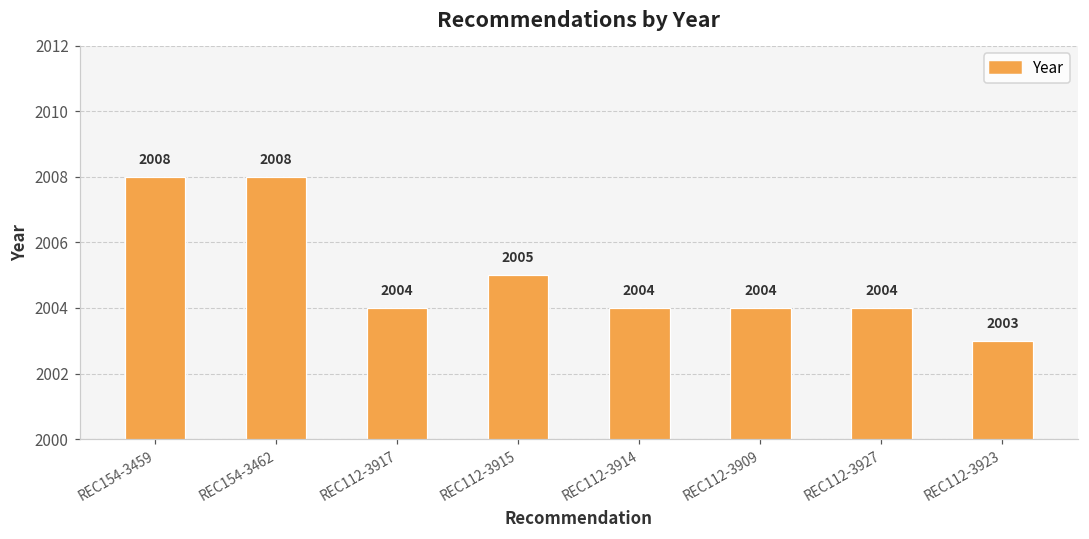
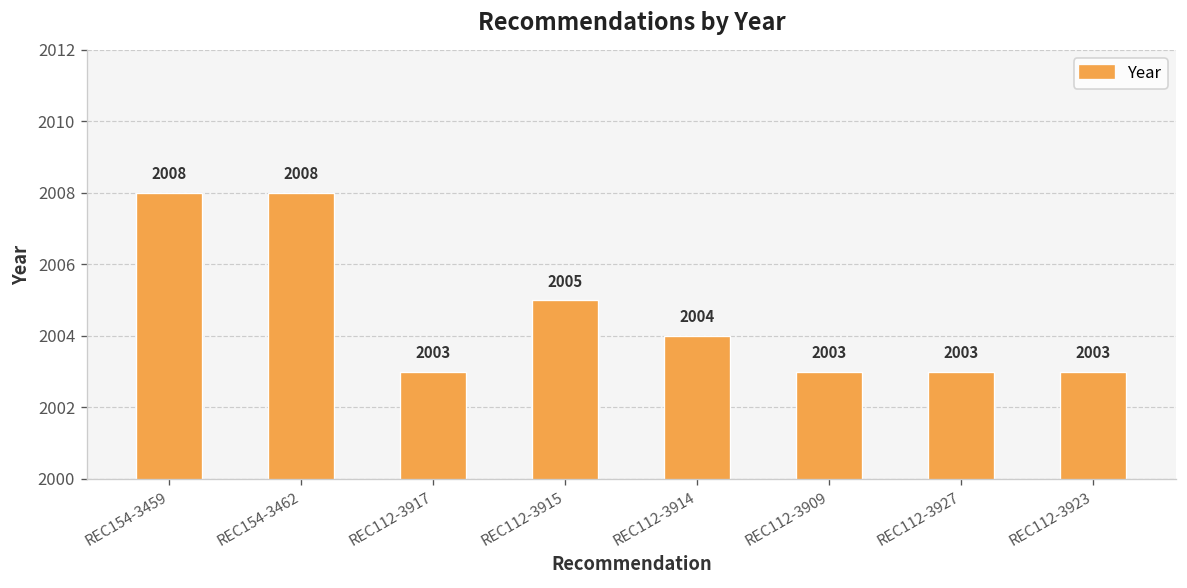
  {
    "REC154-3459": 2008,
    "REC154-3462": 2008,
-   "REC112-3917": 2004,
+   "REC112-3917": 2003,
    "REC112-3915": 2005,
    "REC112-3914": 2004,
-   "REC112-3909": 2004,
-   "REC112-3927": 2004,
+   "REC112-3909": 2003,
+   "REC112-3927": 2003,
    "REC112-3923": 2003
  }
